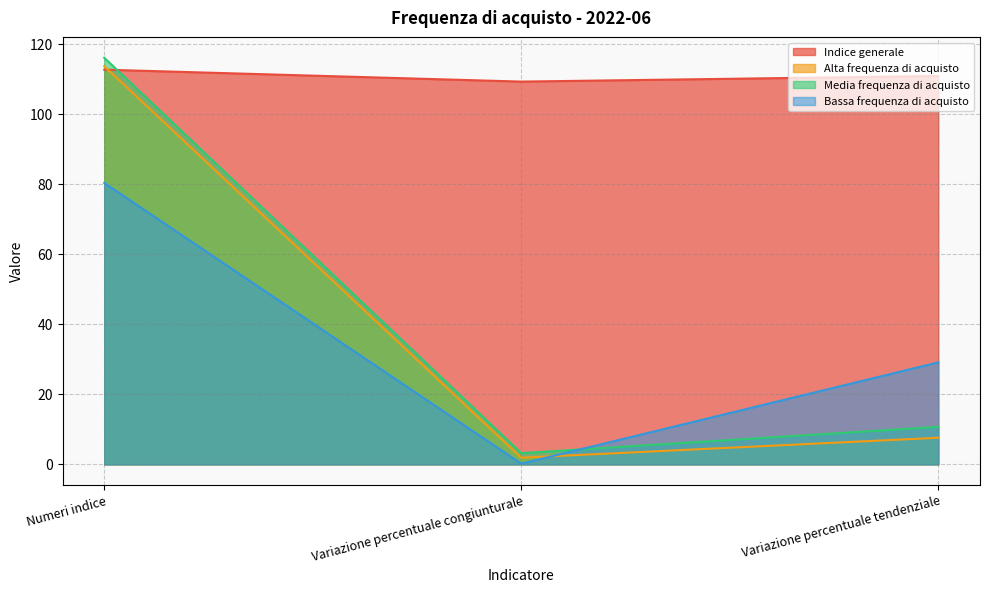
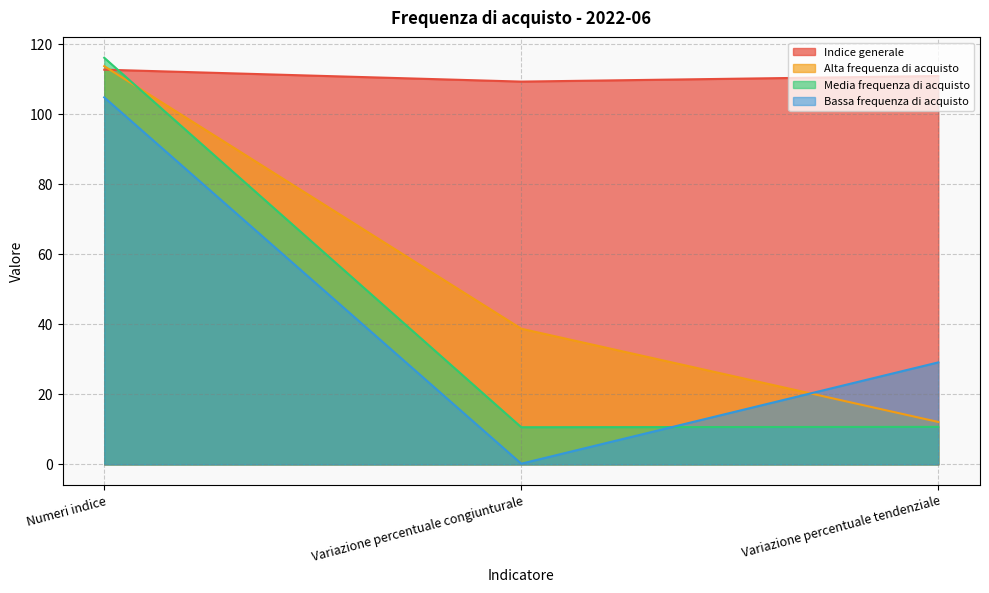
  {
    "Indice generale": {
      "Numeri indice": 113,
      "Variazione percentuale congiunturale": 109
    },
    "Alta frequenza di acquisto": {
      "Numeri indice": 114,
-     "Variazione percentuale congiunturale": 2,
-     "Variazione percentuale tendenziale": 8
+     "Variazione percentuale congiunturale": 39,
+     "Variazione percentuale tendenziale": 12
    },
    "Media frequenza di acquisto": {
      "Numeri indice": 116,
-     "Variazione percentuale congiunturale": 3,
+     "Variazione percentuale congiunturale": 11,
      "Variazione percentuale tendenziale": 11
    },
    "Bassa frequenza di acquisto": {
-     "Numeri indice": 80,
+     "Numeri indice": 105,
      "Variazione percentuale congiunturale": 0,
      "Variazione percentuale tendenziale": 29
    }
  }
